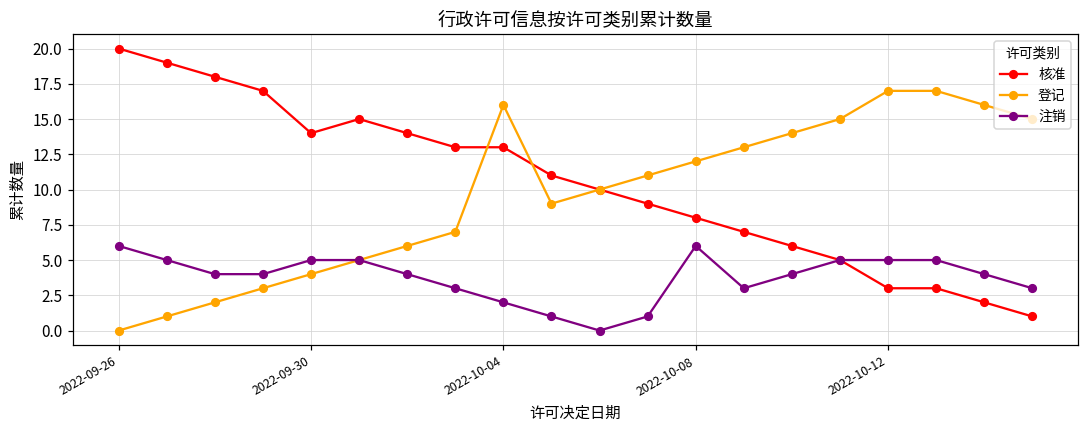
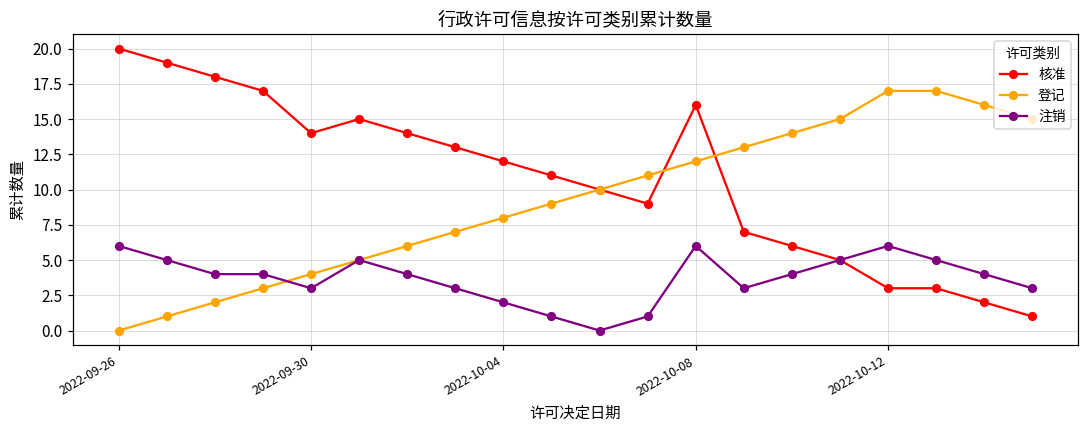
  {
    "核准": {
      "2022-09-26": 20,
      "2022-09-30": 14,
-     "2022-10-04": 13,
-     "2022-10-08": 8,
+     "2022-10-04": 12,
+     "2022-10-08": 16,
      "2022-10-12": 3
    },
    "登记": {
      "2022-09-26": 0,
      "2022-09-30": 4,
-     "2022-10-04": 16,
+     "2022-10-04": 8,
      "2022-10-08": 12,
      "2022-10-12": 17
    },
    "注销": {
      "2022-09-26": 6,
-     "2022-09-30": 5,
+     "2022-09-30": 3,
      "2022-10-04": 2,
      "2022-10-08": 6,
-     "2022-10-12": 5
+     "2022-10-12": 6
    }
  }
